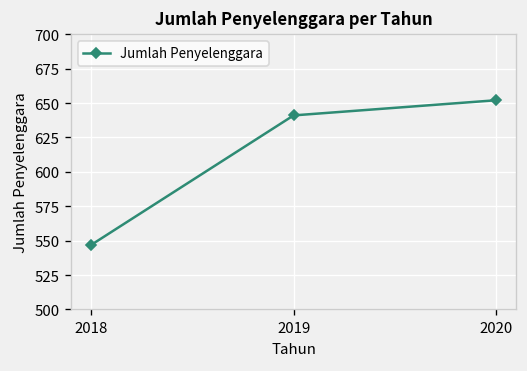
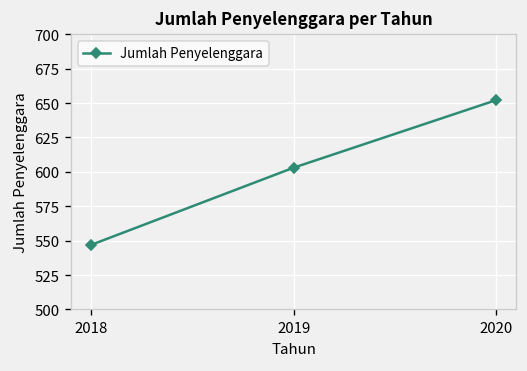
  {
    "2018": 547,
-   "2019": 641,
+   "2019": 603,
    "2020": 652
  }
